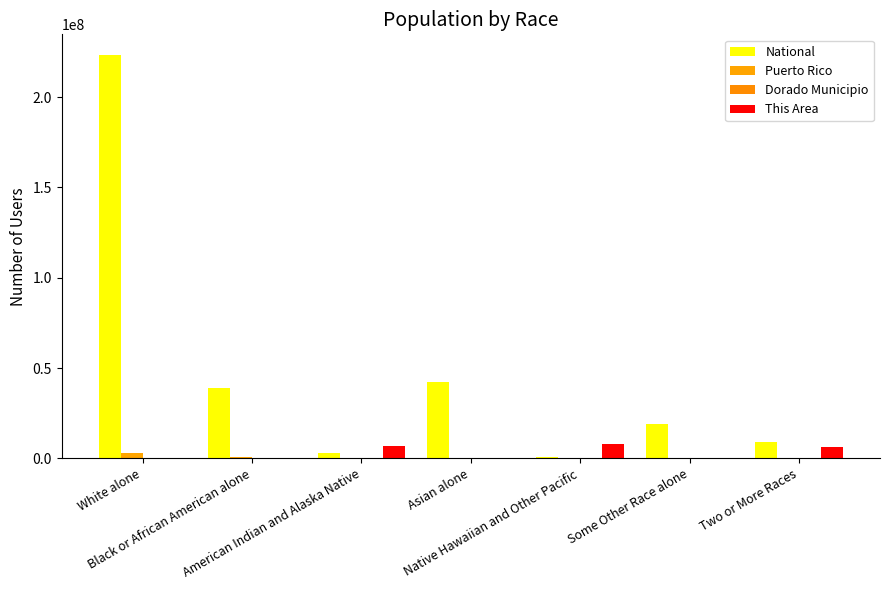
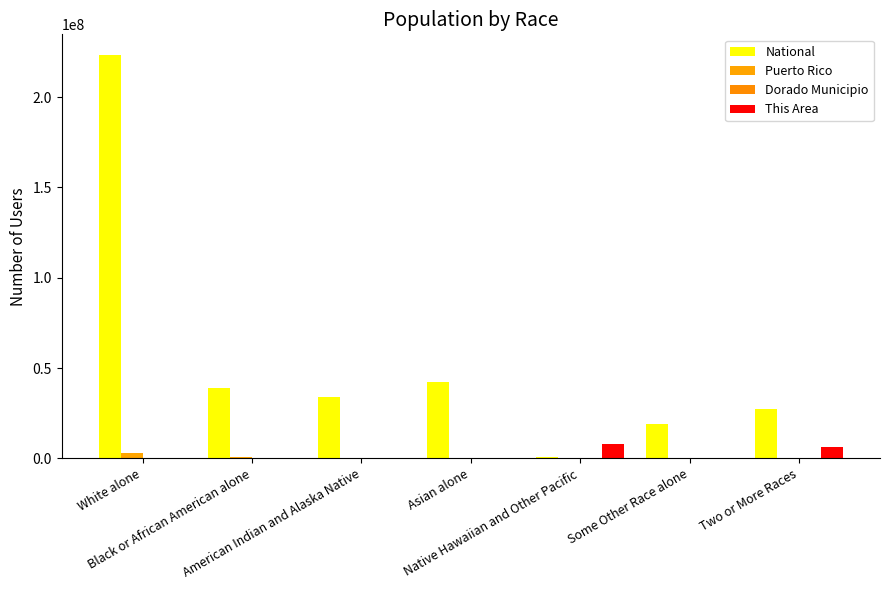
  {
    "National": {
      "White alone": 224000000,
      "Black or African American alone": 39000000,
-     "American Indian and Alaska Native": 3000000,
+     "American Indian and Alaska Native": 34000000,
      "Asian alone": 43000000,
      "Some Other Race alone": 19000000,
-     "Two or More Races": 9000000
+     "Two or More Races": 28000000
    },
    "This Area": {
-     "American Indian and Alaska Native": 7000000,
+     "American Indian and Alaska Native": 0,
      "Native Hawaiian and Other Pacific": 8000000,
      "Two or More Races": 7000000
    }
  }
